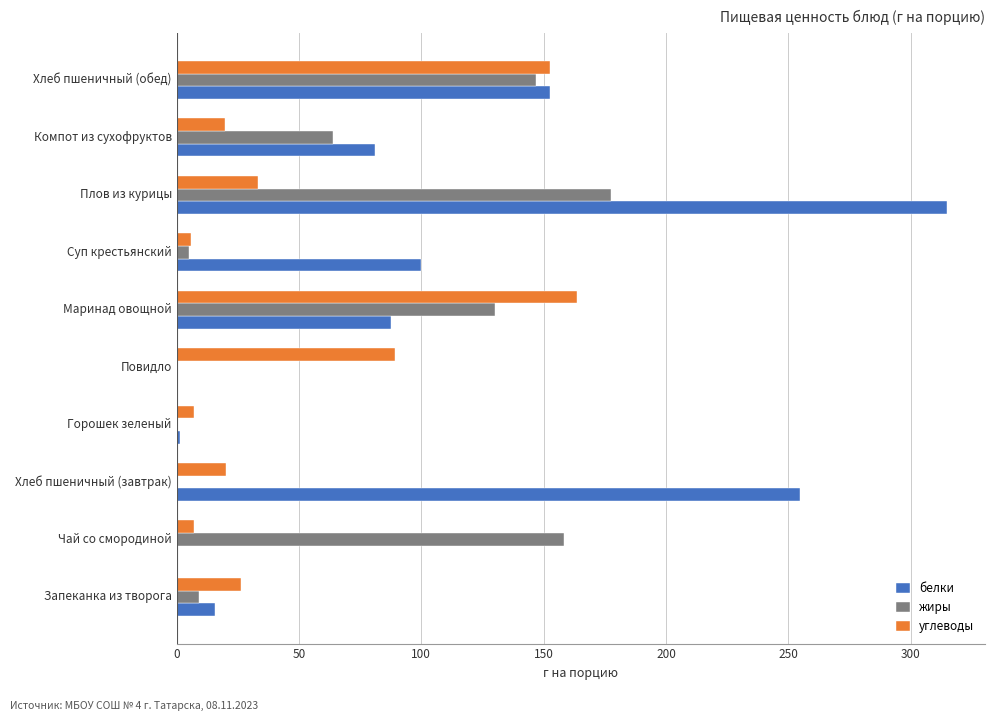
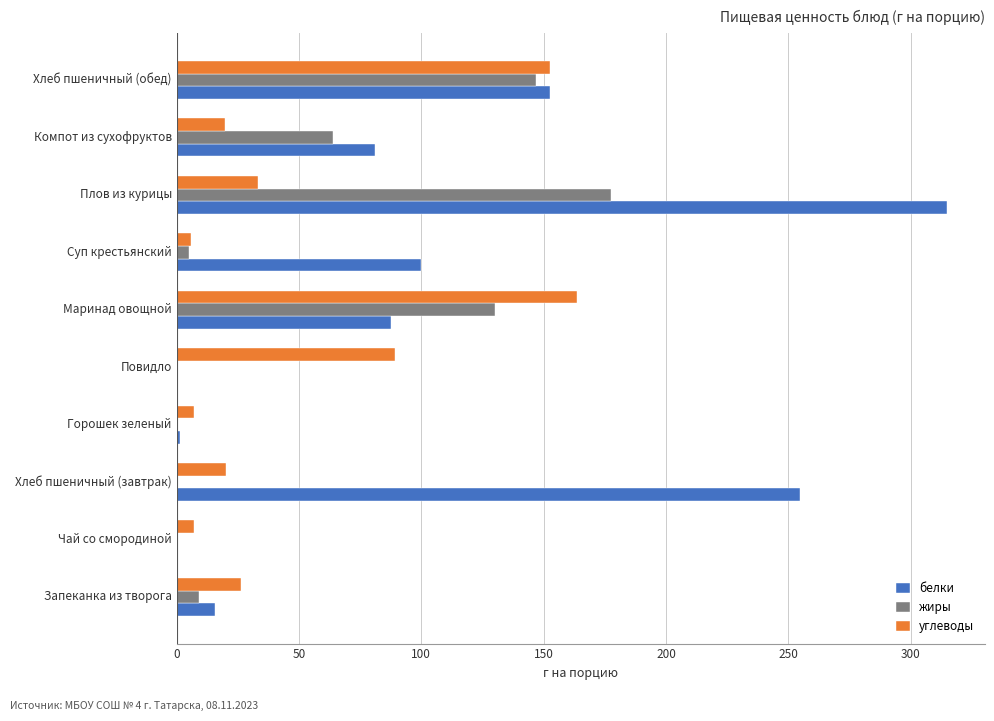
  {
    "белки": {
      "Хлеб пшеничный (обед)": 152,
      "Компот из сухофруктов": 81,
      "Плов из курицы": 315,
      "Суп крестьянский": 100,
      "Маринад овощной": 88,
      "Горошек зеленый": 2,
      "Хлеб пшеничный (завтрак)": 255,
      "Запеканка из творога": 16
    },
    "жиры": {
      "Хлеб пшеничный (обед)": 147,
      "Компот из сухофруктов": 64,
      "Плов из курицы": 177,
      "Суп крестьянский": 5,
      "Маринад овощной": 130,
-     "Чай со смородиной": 158,
+     "Чай со смородиной": 0,
      "Запеканка из творога": 9
    },
    "углеводы": {
      "Хлеб пшеничный (обед)": 152,
      "Компот из сухофруктов": 20,
      "Плов из курицы": 33,
      "Суп крестьянский": 6,
      "Маринад овощной": 164,
      "Повидло": 89,
      "Горошек зеленый": 7,
      "Хлеб пшеничный (завтрак)": 20,
      "Чай со смородиной": 7,
      "Запеканка из творога": 26
    }
  }
